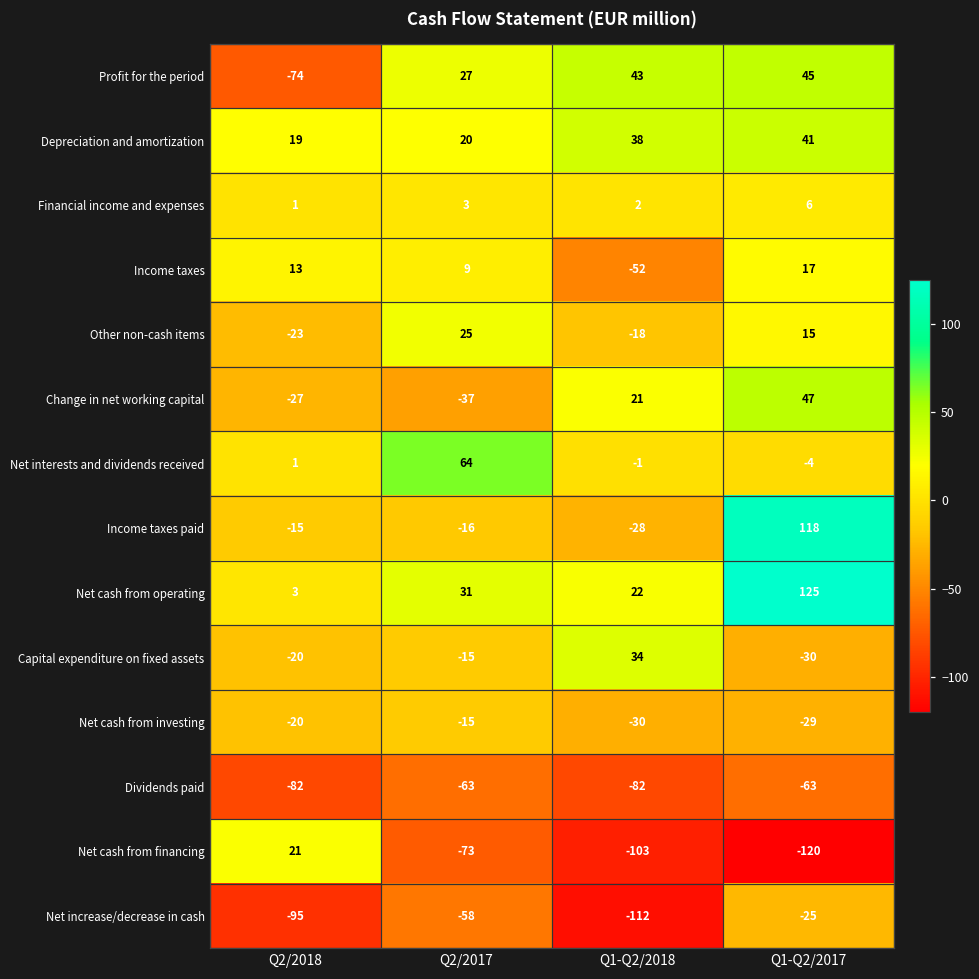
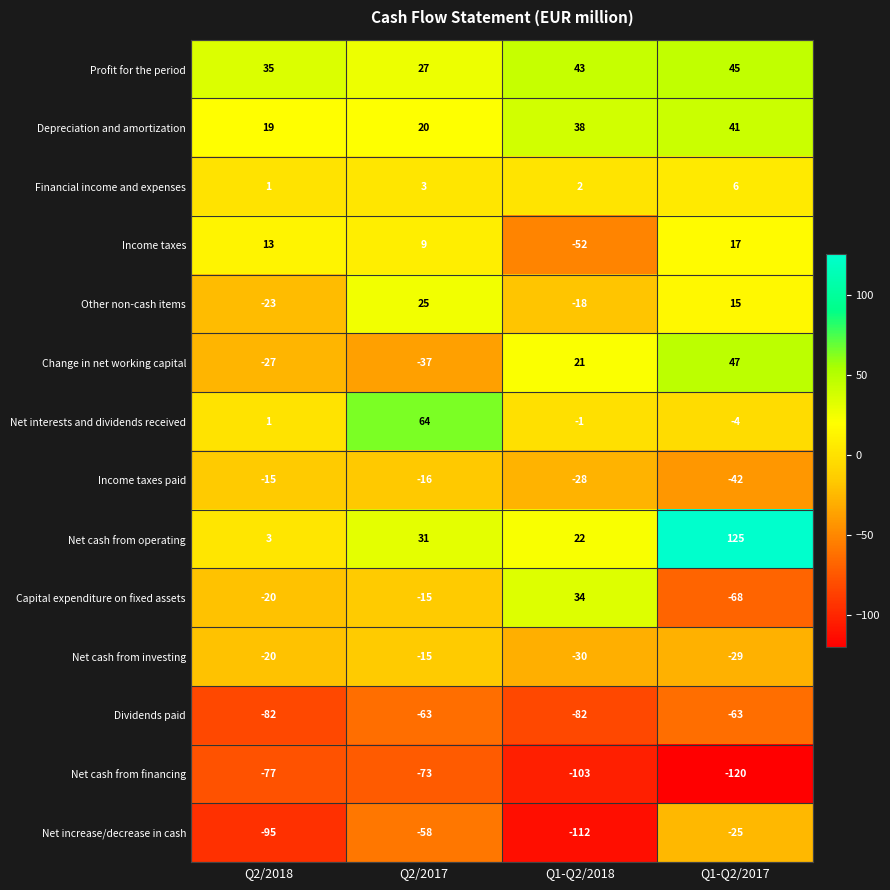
  {
    "Profit for the period": {
-     "Q2/2018": -74,
+     "Q2/2018": 35,
      "Q2/2017": 27,
      "Q1-Q2/2018": 43,
      "Q1-Q2/2017": 45
    },
    "Depreciation and amortization": {
      "Q2/2018": 19,
      "Q2/2017": 20,
      "Q1-Q2/2018": 38,
      "Q1-Q2/2017": 41
    },
    "Financial income and expenses": {
      "Q2/2018": 1,
      "Q2/2017": 3,
      "Q1-Q2/2018": 2,
      "Q1-Q2/2017": 6
    },
    "Income taxes": {
      "Q2/2018": 13,
      "Q2/2017": 9,
      "Q1-Q2/2018": -52,
      "Q1-Q2/2017": 17
    },
    "Other non-cash items": {
      "Q2/2018": -23,
      "Q2/2017": 25,
      "Q1-Q2/2018": -18,
      "Q1-Q2/2017": 15
    },
    "Change in net working capital": {
      "Q2/2018": -27,
      "Q2/2017": -37,
      "Q1-Q2/2018": 21,
      "Q1-Q2/2017": 47
    },
    "Net interests and dividends received": {
      "Q2/2018": 1,
      "Q2/2017": 64,
      "Q1-Q2/2018": -1,
      "Q1-Q2/2017": -4
    },
    "Income taxes paid": {
      "Q2/2018": -15,
      "Q2/2017": -16,
      "Q1-Q2/2018": -28,
-     "Q1-Q2/2017": 118
+     "Q1-Q2/2017": -42
    },
    "Net cash from operating": {
      "Q2/2018": 3,
      "Q2/2017": 31,
      "Q1-Q2/2018": 22,
      "Q1-Q2/2017": 125
    },
    "Capital expenditure on fixed assets": {
      "Q2/2018": -20,
      "Q2/2017": -15,
      "Q1-Q2/2018": 34,
-     "Q1-Q2/2017": -30
+     "Q1-Q2/2017": -68
    },
    "Net cash from investing": {
      "Q2/2018": -20,
      "Q2/2017": -15,
      "Q1-Q2/2018": -30,
      "Q1-Q2/2017": -29
    },
    "Dividends paid": {
      "Q2/2018": -82,
      "Q2/2017": -63,
      "Q1-Q2/2018": -82,
      "Q1-Q2/2017": -63
    },
    "Net cash from financing": {
-     "Q2/2018": 21,
+     "Q2/2018": -77,
      "Q2/2017": -73,
      "Q1-Q2/2018": -103,
      "Q1-Q2/2017": -120
    },
    "Net increase/decrease in cash": {
      "Q2/2018": -95,
      "Q2/2017": -58,
      "Q1-Q2/2018": -112,
      "Q1-Q2/2017": -25
    }
  }
